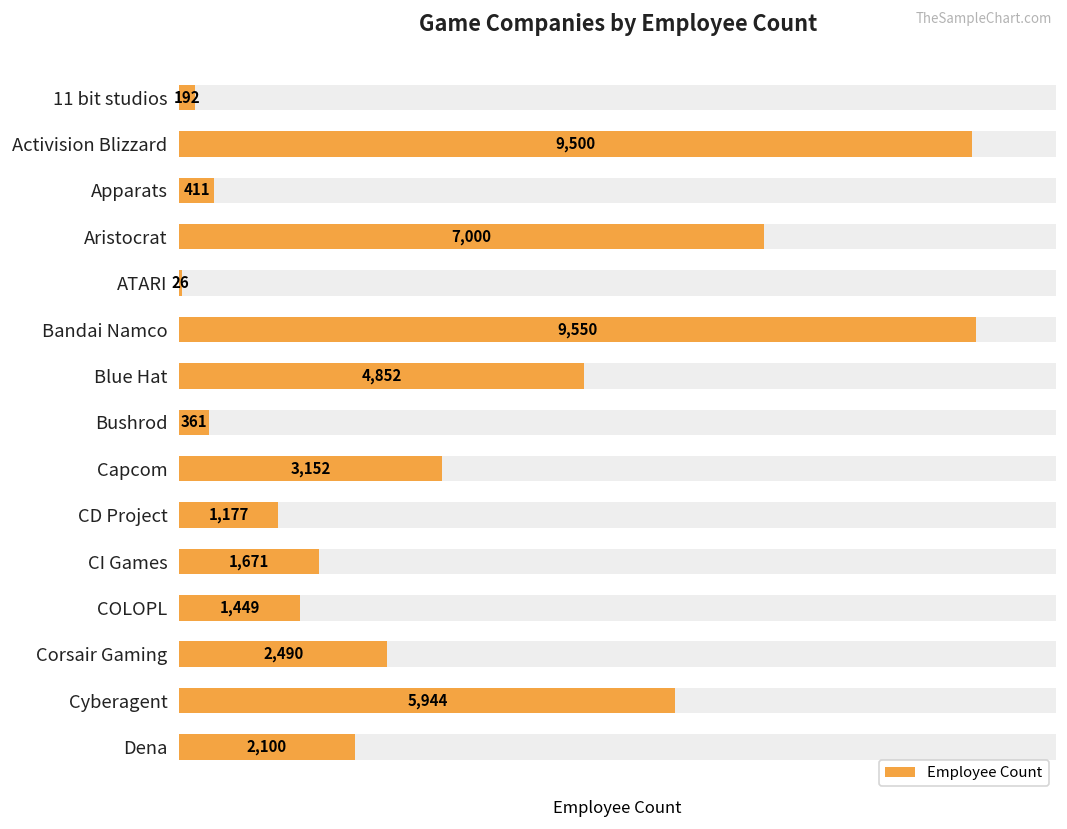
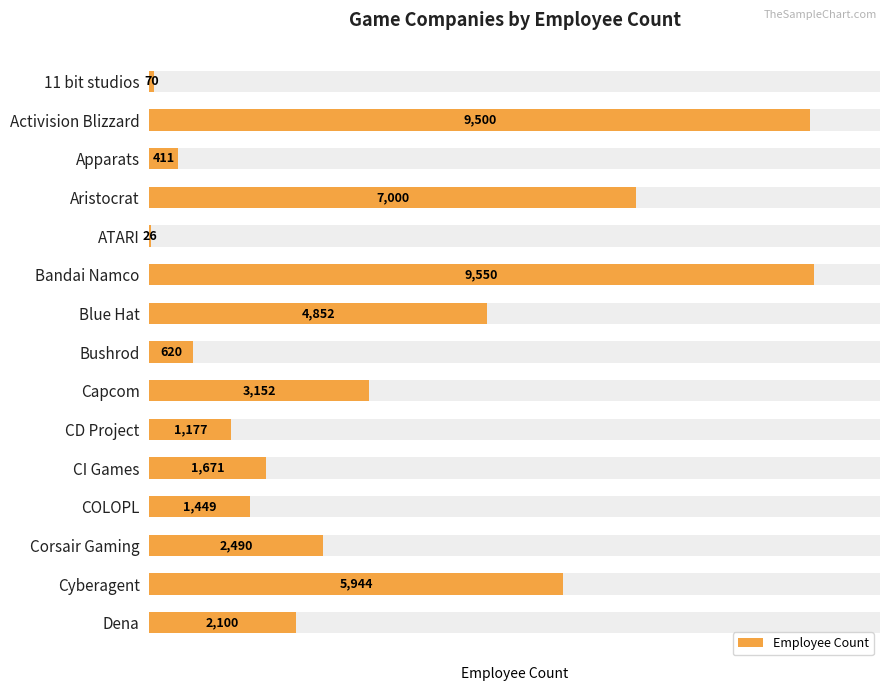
  {
    "Employee Count": {
-     "11 bit studios": 192,
+     "11 bit studios": 70,
      "ATARI": 26,
-     "Bushrod": 361
+     "Bushrod": 620
    }
  }
